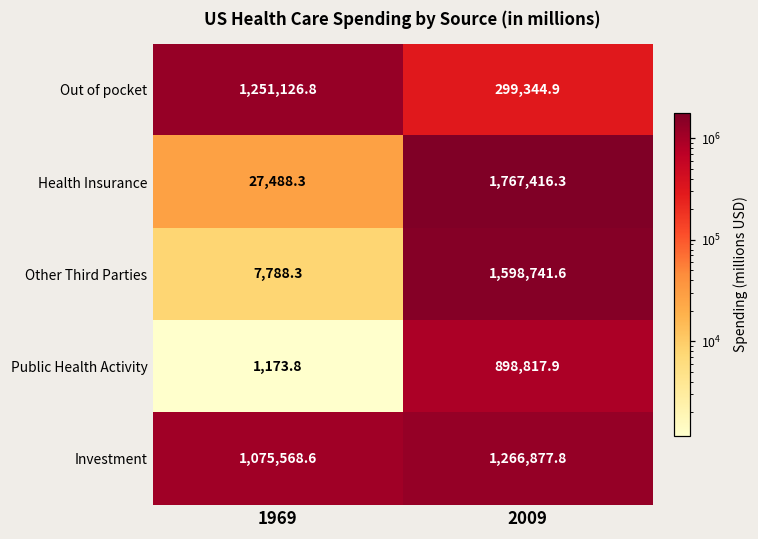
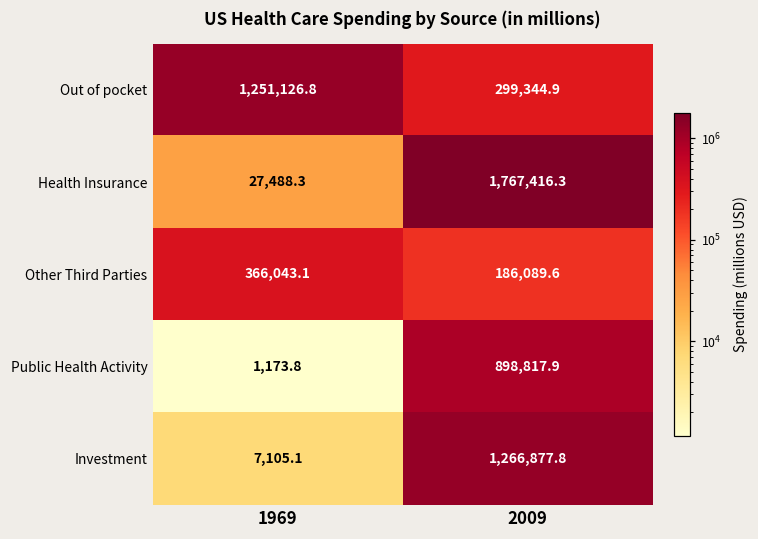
  {
    "Out of pocket": {
      "1969": "1,251,126.8",
      "2009": "299,344.9"
    },
    "Health Insurance": {
      "1969": "27,488.3",
      "2009": "1,767,416.3"
    },
    "Other Third Parties": {
-     "1969": "7,788.3",
-     "2009": "1,598,741.6"
+     "1969": "366,043.1",
+     "2009": "186,089.6"
    },
    "Public Health Activity": {
      "1969": "1,173.8",
      "2009": "898,817.9"
    },
    "Investment": {
-     "1969": "1,075,568.6",
+     "1969": "7,105.1",
      "2009": "1,266,877.8"
    }
  }
